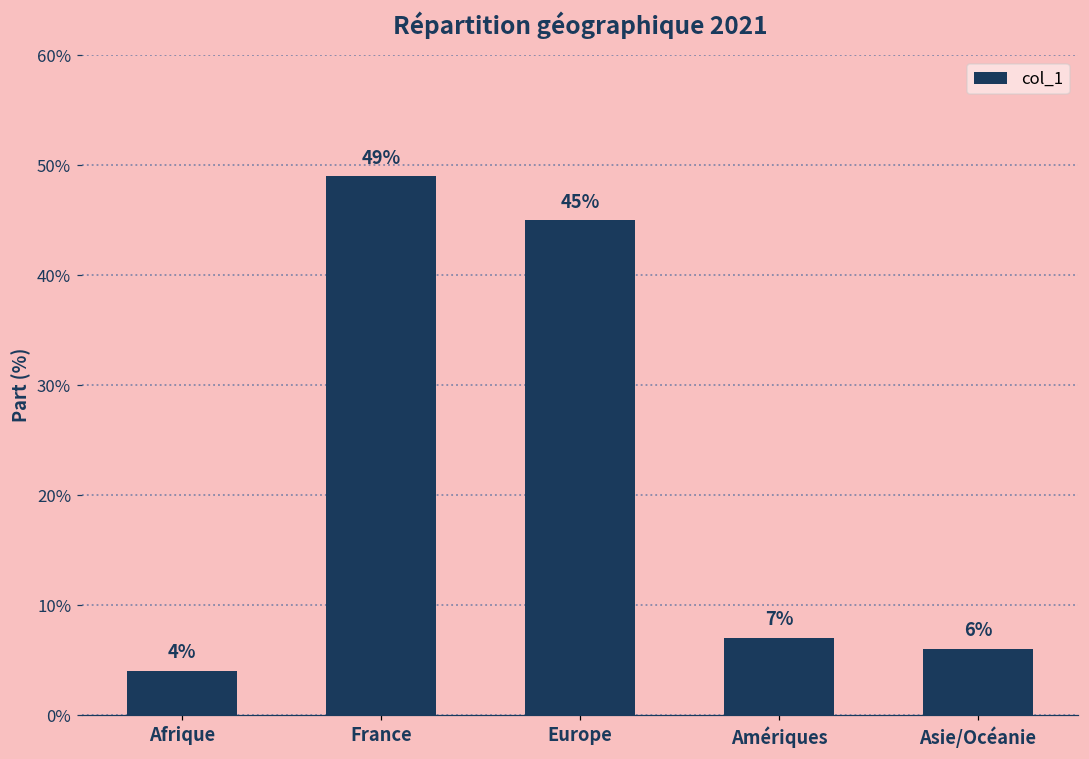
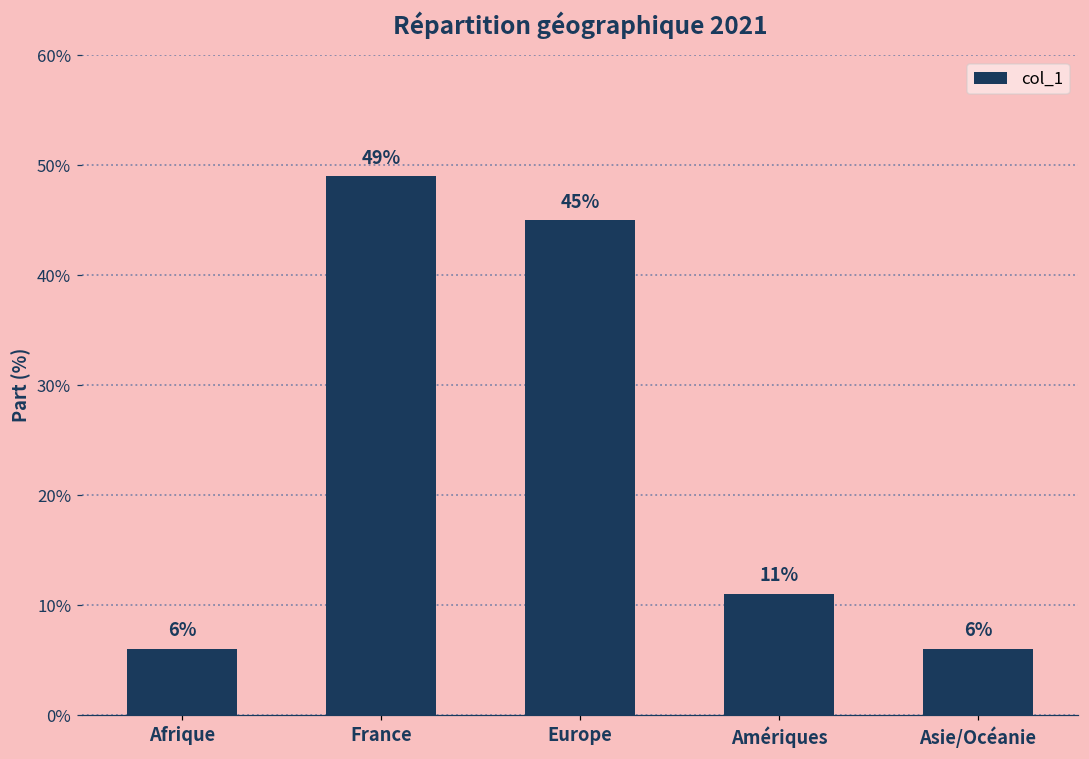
  {
-   "Afrique": "4%",
+   "Afrique": "6%",
    "France": "49%",
    "Europe": "45%",
-   "Amériques": "7%",
+   "Amériques": "11%",
    "Asie/Océanie": "6%"
  }
